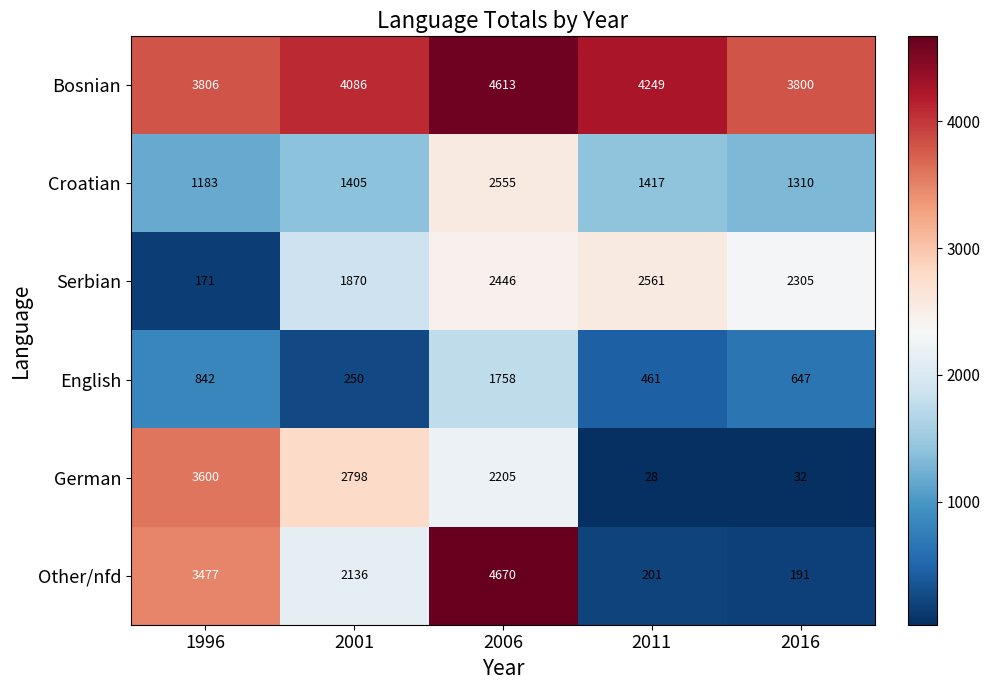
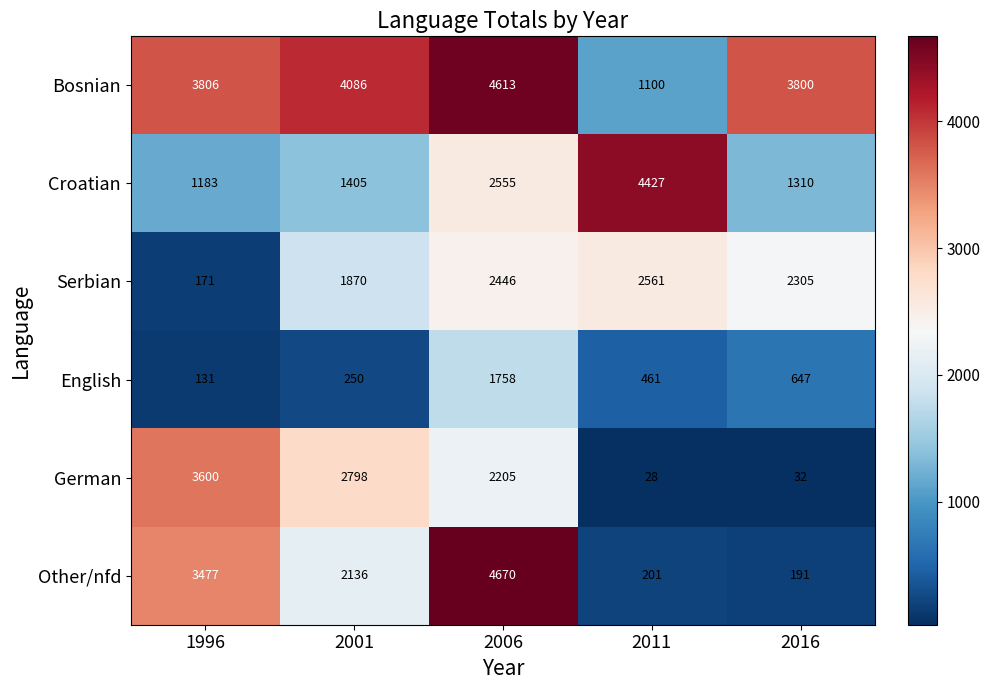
  {
    "Bosnian": {
      "1996": 3806,
      "2001": 4086,
      "2006": 4613,
-     "2011": 4249,
+     "2011": 1100,
      "2016": 3800
    },
    "Croatian": {
      "1996": 1183,
      "2001": 1405,
      "2006": 2555,
-     "2011": 1417,
+     "2011": 4427,
      "2016": 1310
    },
    "Serbian": {
      "1996": 171,
      "2001": 1870,
      "2006": 2446,
      "2011": 2561,
      "2016": 2305
    },
    "English": {
-     "1996": 842,
+     "1996": 131,
      "2001": 250,
      "2006": 1758,
      "2011": 461,
      "2016": 647
    },
    "German": {
      "1996": 3600,
      "2001": 2798,
      "2006": 2205,
      "2011": 28,
      "2016": 32
    },
    "Other/nfd": {
      "1996": 3477,
      "2001": 2136,
      "2006": 4670,
      "2011": 201,
      "2016": 191
    }
  }
